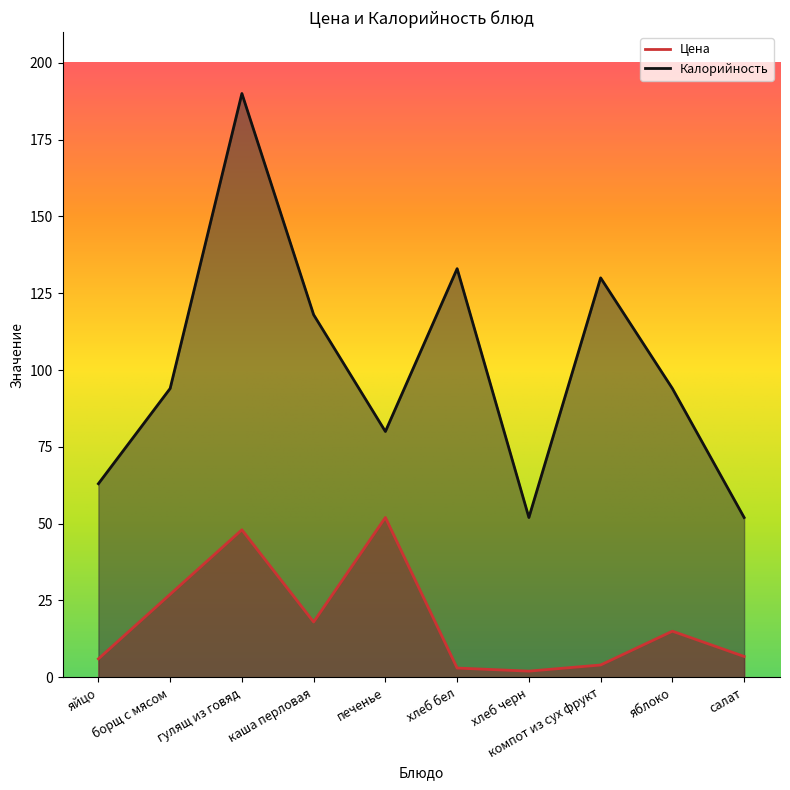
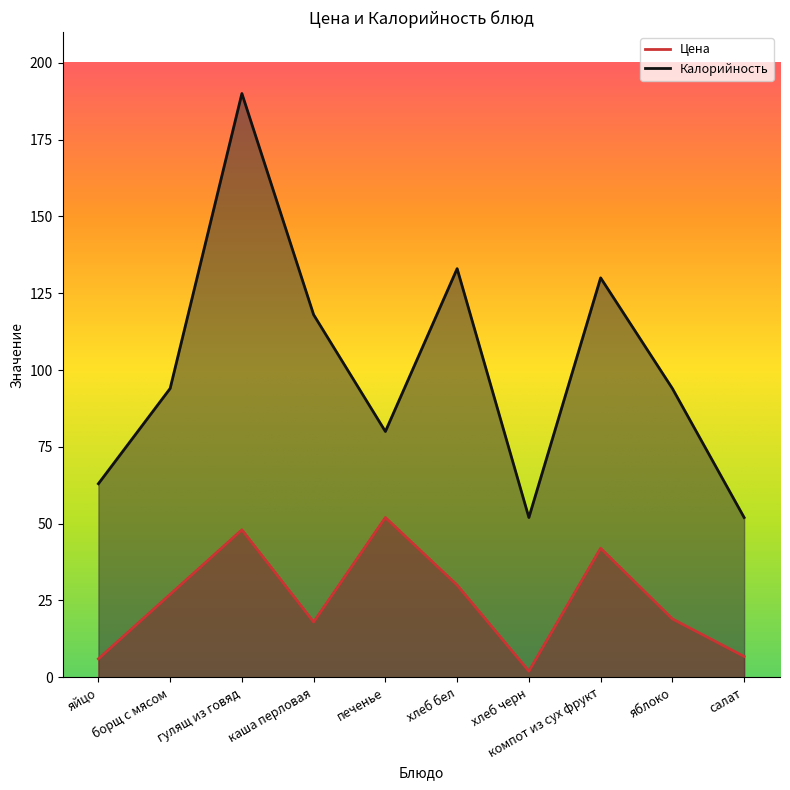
  {
    "Цена": {
      "яйцо": 6,
      "борщ с мясом": 27,
      "гулящ из говяд": 48,
      "каша перловая": 18,
      "печенье": 52,
-     "хлеб бел": 3,
+     "хлеб бел": 30,
      "хлеб черн": 2,
-     "компот из сух фрукт": 4,
-     "яблоко": 15,
+     "компот из сух фрукт": 42,
+     "яблоко": 19,
      "салат": 7
    }
  }
